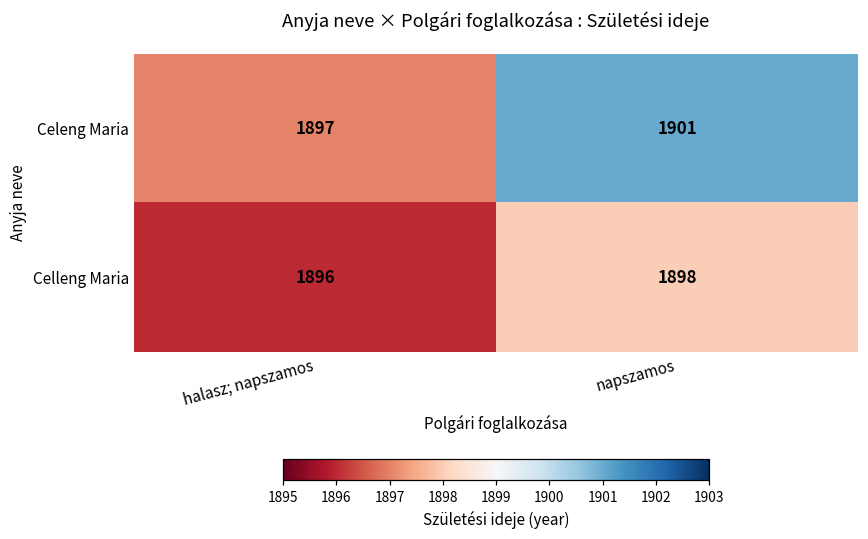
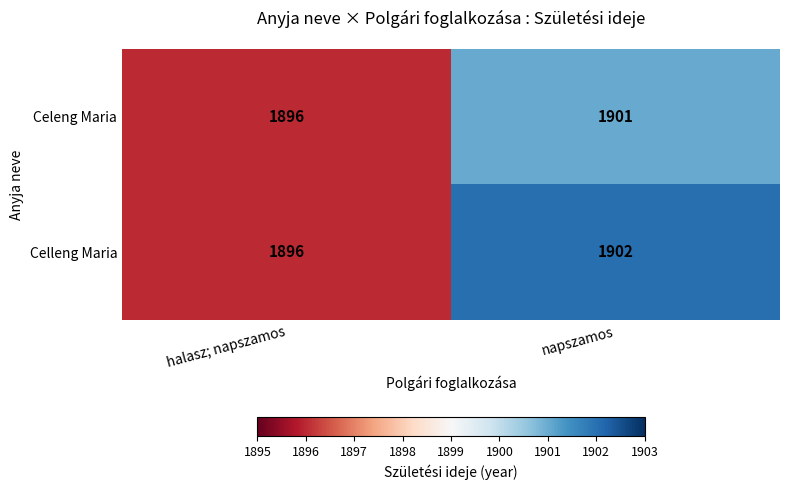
  {
    "Celeng Maria": {
-     "halasz; napszamos": 1897,
+     "halasz; napszamos": 1896,
      "napszamos": 1901
    },
    "Celleng Maria": {
      "halasz; napszamos": 1896,
-     "napszamos": 1898
+     "napszamos": 1902
    }
  }
